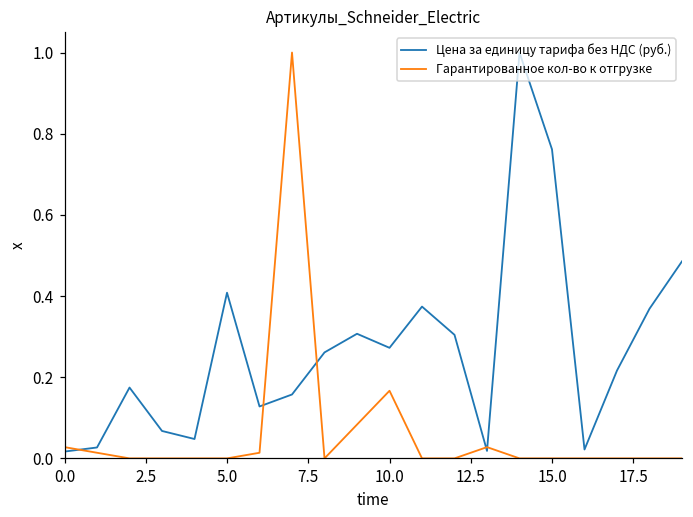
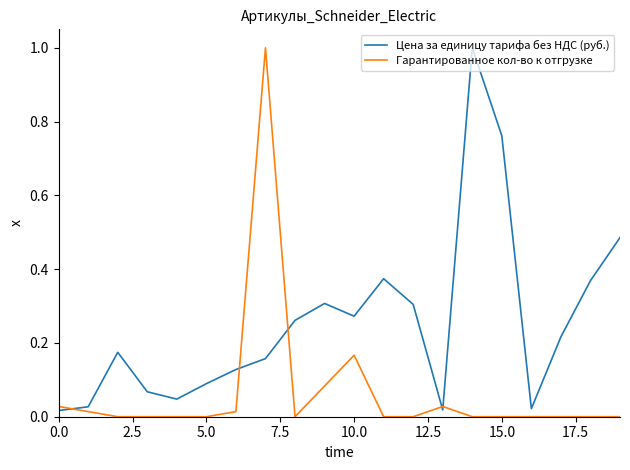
  {
    "Цена за единицу тарифа без НДС (руб.)": {
      "0.0": 0.02,
-     "5.0": 0.41,
+     "5.0": 0.09,
      "10.0": 0.27,
      "15.0": 0.76
    },
    "Гарантированное кол-во к отгрузке": {
      "0.0": 0.03,
      "5.0": 0.00,
      "10.0": 0.17,
      "15.0": 0.00
    }
  }
